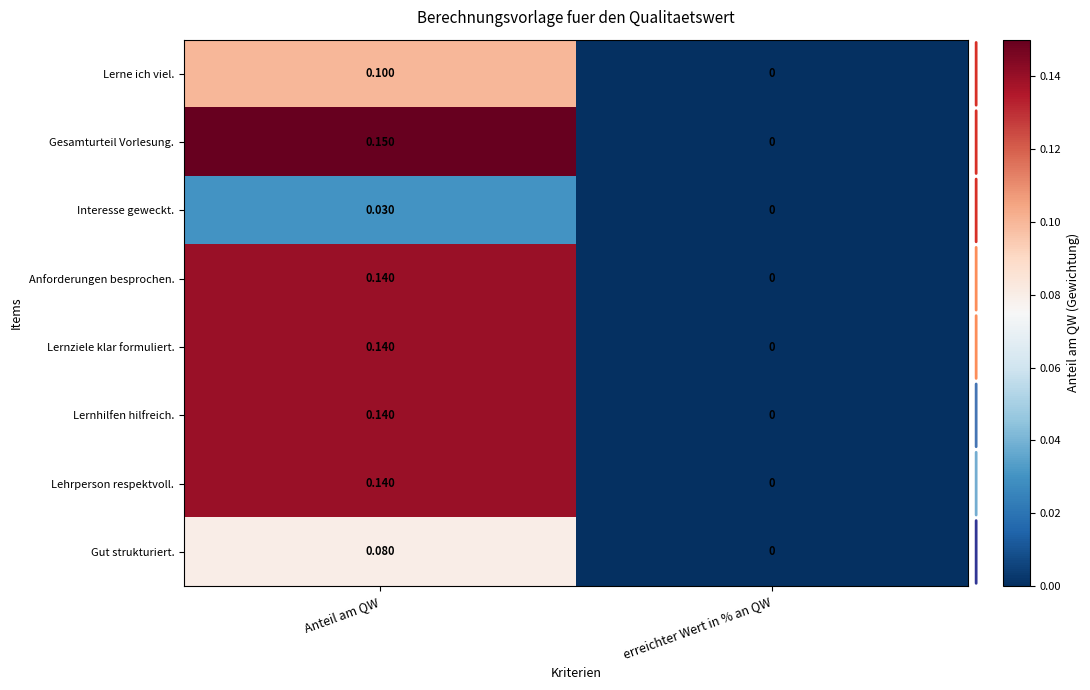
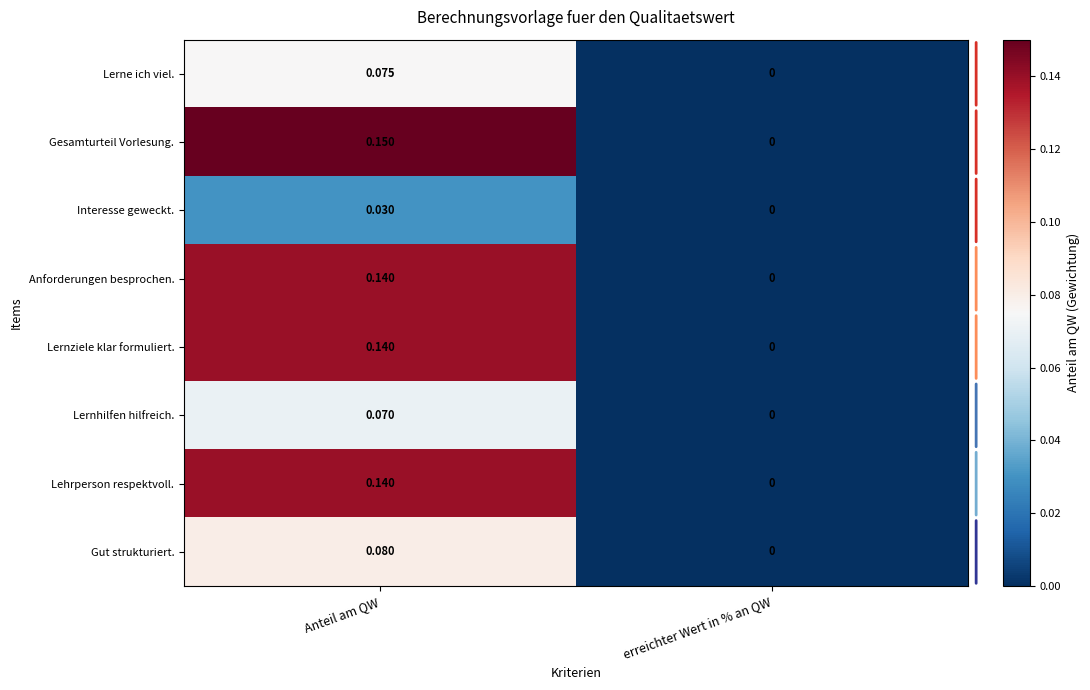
  {
    "Lerne ich viel.": {
-     "Anteil am QW": 0.100,
+     "Anteil am QW": 0.075,
      "erreichter Wert in % an QW": 0
    },
    "Gesamturteil Vorlesung.": {
      "Anteil am QW": 0.150,
      "erreichter Wert in % an QW": 0
    },
    "Interesse geweckt.": {
      "Anteil am QW": 0.030,
      "erreichter Wert in % an QW": 0
    },
    "Anforderungen besprochen.": {
      "Anteil am QW": 0.140,
      "erreichter Wert in % an QW": 0
    },
    "Lernziele klar formuliert.": {
      "Anteil am QW": 0.140,
      "erreichter Wert in % an QW": 0
    },
    "Lernhilfen hilfreich.": {
-     "Anteil am QW": 0.140,
+     "Anteil am QW": 0.070,
      "erreichter Wert in % an QW": 0
    },
    "Lehrperson respektvoll.": {
      "Anteil am QW": 0.140,
      "erreichter Wert in % an QW": 0
    },
    "Gut strukturiert.": {
      "Anteil am QW": 0.080,
      "erreichter Wert in % an QW": 0
    }
  }
